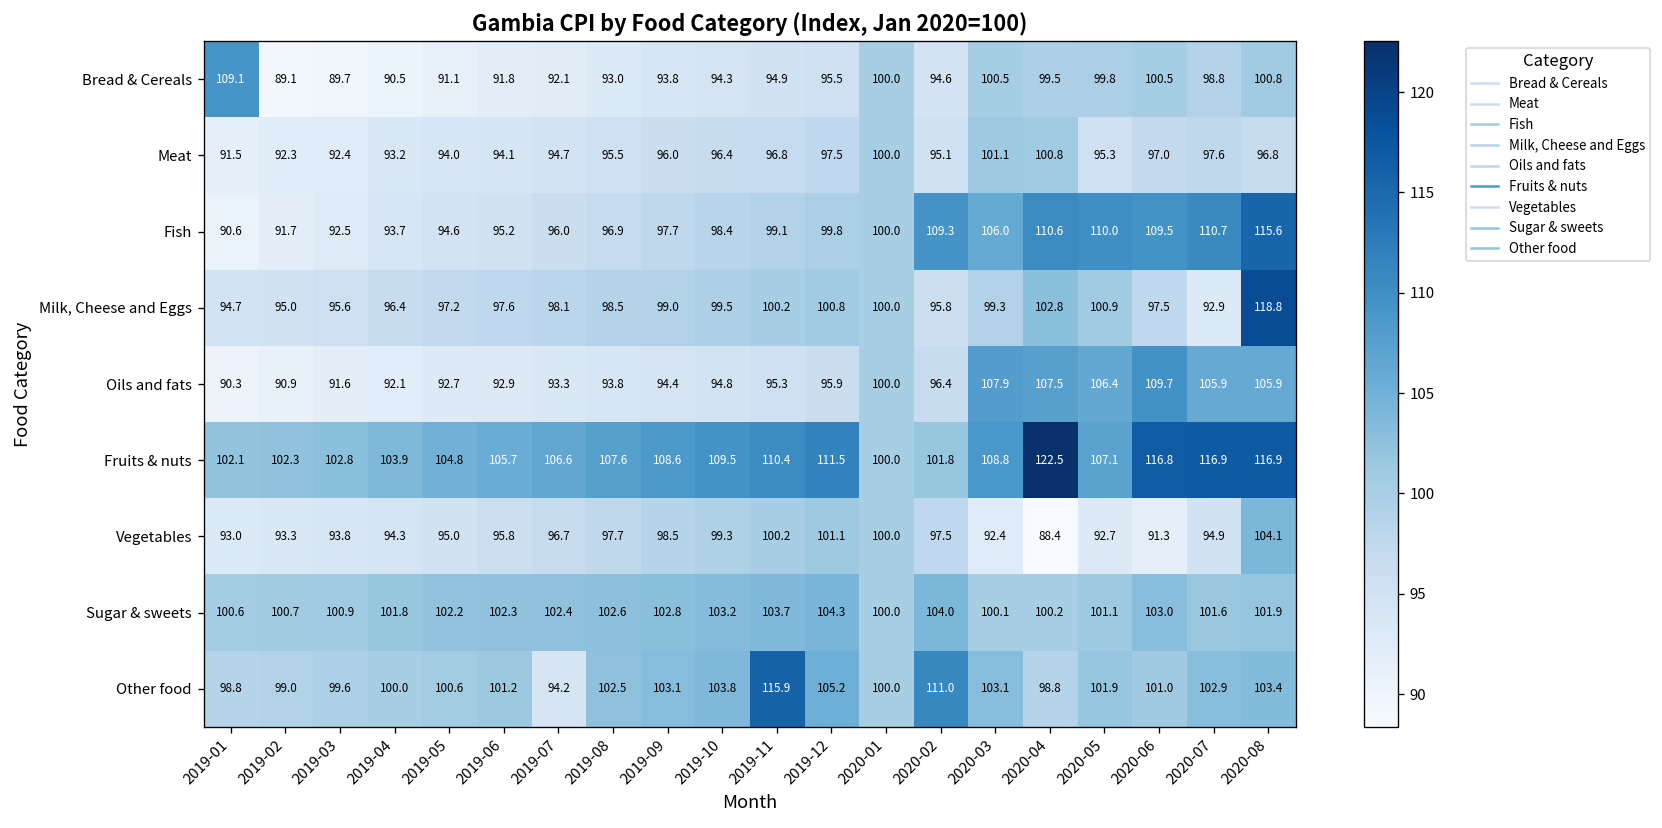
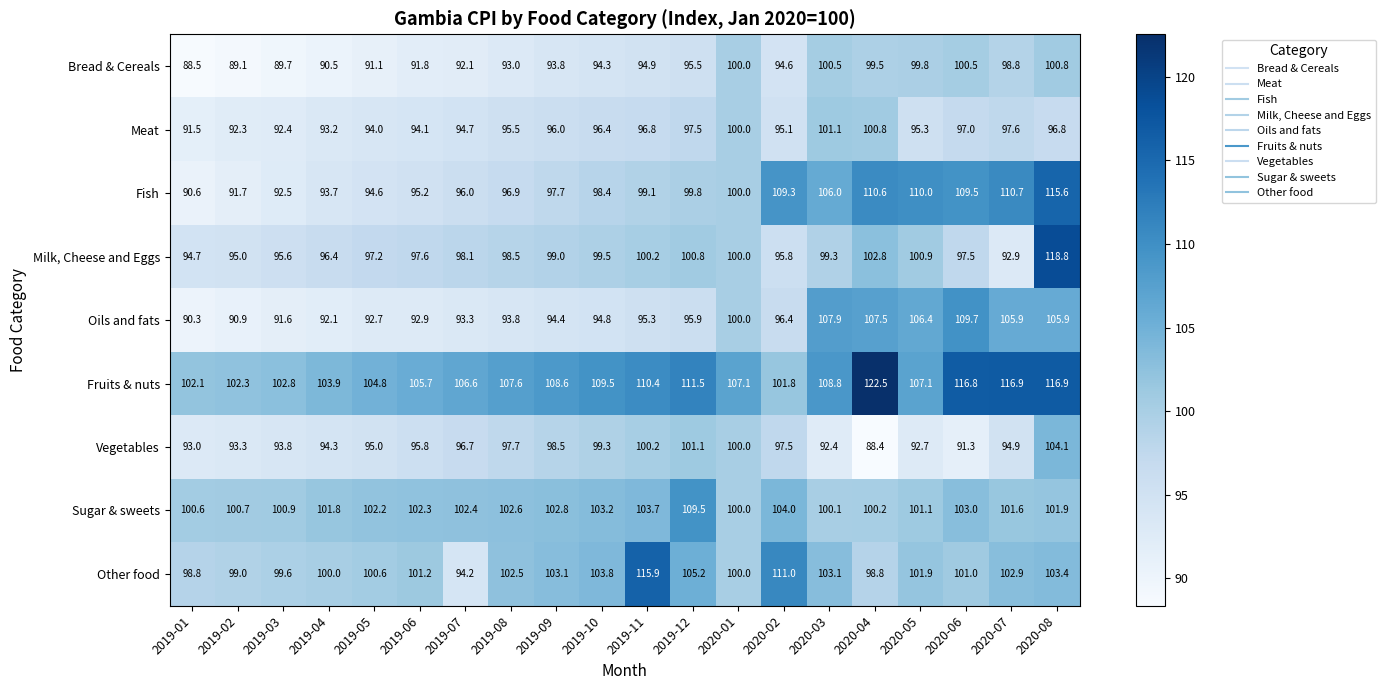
  {
    "Bread & Cereals": {
-     "2019-01": 109.1,
+     "2019-01": 88.5,
      "2019-02": 89.1,
      "2019-03": 89.7,
      "2019-04": 90.5,
      "2019-05": 91.1,
      "2019-06": 91.8,
      "2019-07": 92.1,
      "2019-08": 93.0,
      "2019-09": 93.8,
      "2019-10": 94.3,
      "2019-11": 94.9,
      "2019-12": 95.5,
      "2020-01": 100.0,
      "2020-02": 94.6,
      "2020-03": 100.5,
      "2020-04": 99.5,
      "2020-05": 99.8,
      "2020-06": 100.5,
      "2020-07": 98.8,
      "2020-08": 100.8
    },
    "Meat": {
      "2019-01": 91.5,
      "2019-02": 92.3,
      "2019-03": 92.4,
      "2019-04": 93.2,
      "2019-05": 94.0,
      "2019-06": 94.1,
      "2019-07": 94.7,
      "2019-08": 95.5,
      "2019-09": 96.0,
      "2019-10": 96.4,
      "2019-11": 96.8,
      "2019-12": 97.5,
      "2020-01": 100.0,
      "2020-02": 95.1,
      "2020-03": 101.1,
      "2020-04": 100.8,
      "2020-05": 95.3,
      "2020-06": 97.0,
      "2020-07": 97.6,
      "2020-08": 96.8
    },
    "Fish": {
      "2019-01": 90.6,
      "2019-02": 91.7,
      "2019-03": 92.5,
      "2019-04": 93.7,
      "2019-05": 94.6,
      "2019-06": 95.2,
      "2019-07": 96.0,
      "2019-08": 96.9,
      "2019-09": 97.7,
      "2019-10": 98.4,
      "2019-11": 99.1,
      "2019-12": 99.8,
      "2020-01": 100.0,
      "2020-02": 109.3,
      "2020-03": 106.0,
      "2020-04": 110.6,
      "2020-05": 110.0,
      "2020-06": 109.5,
      "2020-07": 110.7,
      "2020-08": 115.6
    },
    "Milk, Cheese and Eggs": {
      "2019-01": 94.7,
      "2019-02": 95.0,
      "2019-03": 95.6,
      "2019-04": 96.4,
      "2019-05": 97.2,
      "2019-06": 97.6,
      "2019-07": 98.1,
      "2019-08": 98.5,
      "2019-09": 99.0,
      "2019-10": 99.5,
      "2019-11": 100.2,
      "2019-12": 100.8,
      "2020-01": 100.0,
      "2020-02": 95.8,
      "2020-03": 99.3,
      "2020-04": 102.8,
      "2020-05": 100.9,
      "2020-06": 97.5,
      "2020-07": 92.9,
      "2020-08": 118.8
    },
    "Oils and fats": {
      "2019-01": 90.3,
      "2019-02": 90.9,
      "2019-03": 91.6,
      "2019-04": 92.1,
      "2019-05": 92.7,
      "2019-06": 92.9,
      "2019-07": 93.3,
      "2019-08": 93.8,
      "2019-09": 94.4,
      "2019-10": 94.8,
      "2019-11": 95.3,
      "2019-12": 95.9,
      "2020-01": 100.0,
      "2020-02": 96.4,
      "2020-03": 107.9,
      "2020-04": 107.5,
      "2020-05": 106.4,
      "2020-06": 109.7,
      "2020-07": 105.9,
      "2020-08": 105.9
    },
    "Fruits & nuts": {
      "2019-01": 102.1,
      "2019-02": 102.3,
      "2019-03": 102.8,
      "2019-04": 103.9,
      "2019-05": 104.8,
      "2019-06": 105.7,
      "2019-07": 106.6,
      "2019-08": 107.6,
      "2019-09": 108.6,
      "2019-10": 109.5,
      "2019-11": 110.4,
      "2019-12": 111.5,
-     "2020-01": 100.0,
+     "2020-01": 107.1,
      "2020-02": 101.8,
      "2020-03": 108.8,
      "2020-04": 122.5,
      "2020-05": 107.1,
      "2020-06": 116.8,
      "2020-07": 116.9,
      "2020-08": 116.9
    },
    "Vegetables": {
      "2019-01": 93.0,
      "2019-02": 93.3,
      "2019-03": 93.8,
      "2019-04": 94.3,
      "2019-05": 95.0,
      "2019-06": 95.8,
      "2019-07": 96.7,
      "2019-08": 97.7,
      "2019-09": 98.5,
      "2019-10": 99.3,
      "2019-11": 100.2,
      "2019-12": 101.1,
      "2020-01": 100.0,
      "2020-02": 97.5,
      "2020-03": 92.4,
      "2020-04": 88.4,
      "2020-05": 92.7,
      "2020-06": 91.3,
      "2020-07": 94.9,
      "2020-08": 104.1
    },
    "Sugar & sweets": {
      "2019-01": 100.6,
      "2019-02": 100.7,
      "2019-03": 100.9,
      "2019-04": 101.8,
      "2019-05": 102.2,
      "2019-06": 102.3,
      "2019-07": 102.4,
      "2019-08": 102.6,
      "2019-09": 102.8,
      "2019-10": 103.2,
      "2019-11": 103.7,
-     "2019-12": 104.3,
+     "2019-12": 109.5,
      "2020-01": 100.0,
      "2020-02": 104.0,
      "2020-03": 100.1,
      "2020-04": 100.2,
      "2020-05": 101.1,
      "2020-06": 103.0,
      "2020-07": 101.6,
      "2020-08": 101.9
    },
    "Other food": {
      "2019-01": 98.8,
      "2019-02": 99.0,
      "2019-03": 99.6,
      "2019-04": 100.0,
      "2019-05": 100.6,
      "2019-06": 101.2,
      "2019-07": 94.2,
      "2019-08": 102.5,
      "2019-09": 103.1,
      "2019-10": 103.8,
      "2019-11": 115.9,
      "2019-12": 105.2,
      "2020-01": 100.0,
      "2020-02": 111.0,
      "2020-03": 103.1,
      "2020-04": 98.8,
      "2020-05": 101.9,
      "2020-06": 101.0,
      "2020-07": 102.9,
      "2020-08": 103.4
    }
  }
